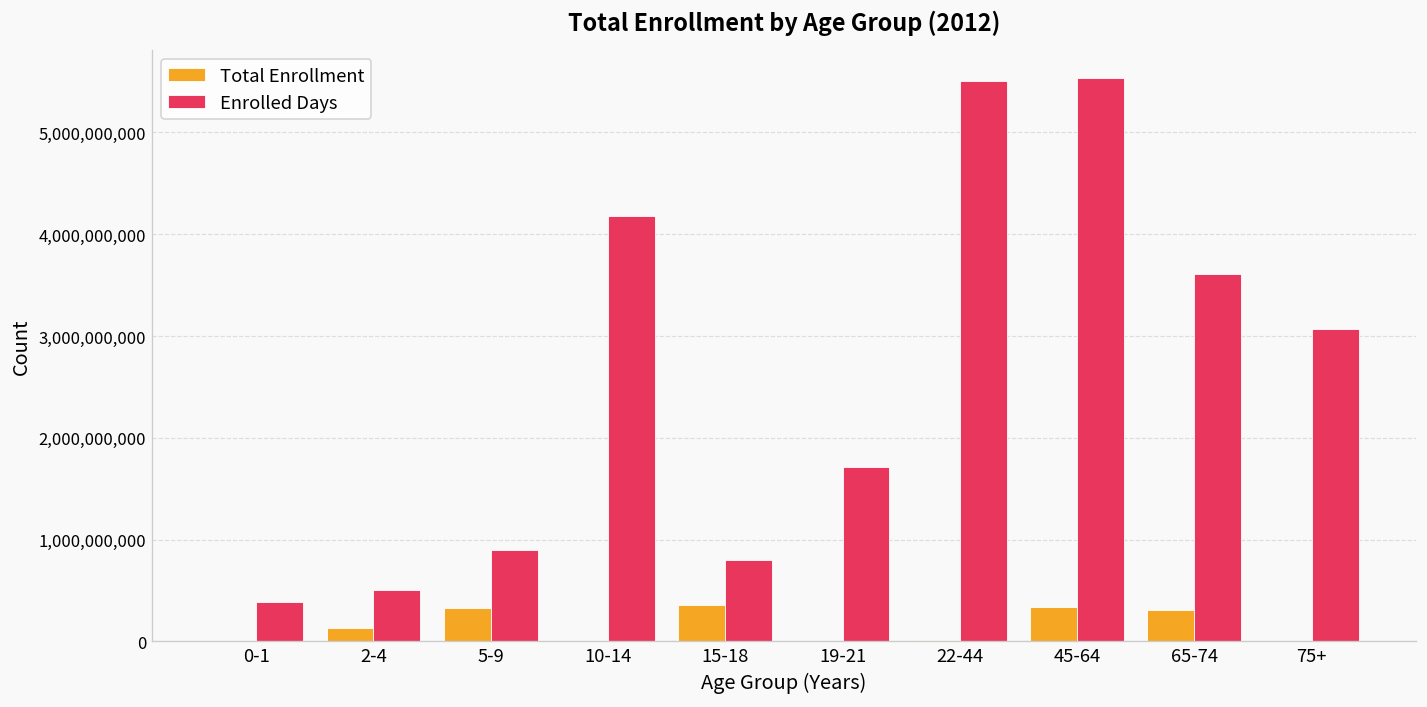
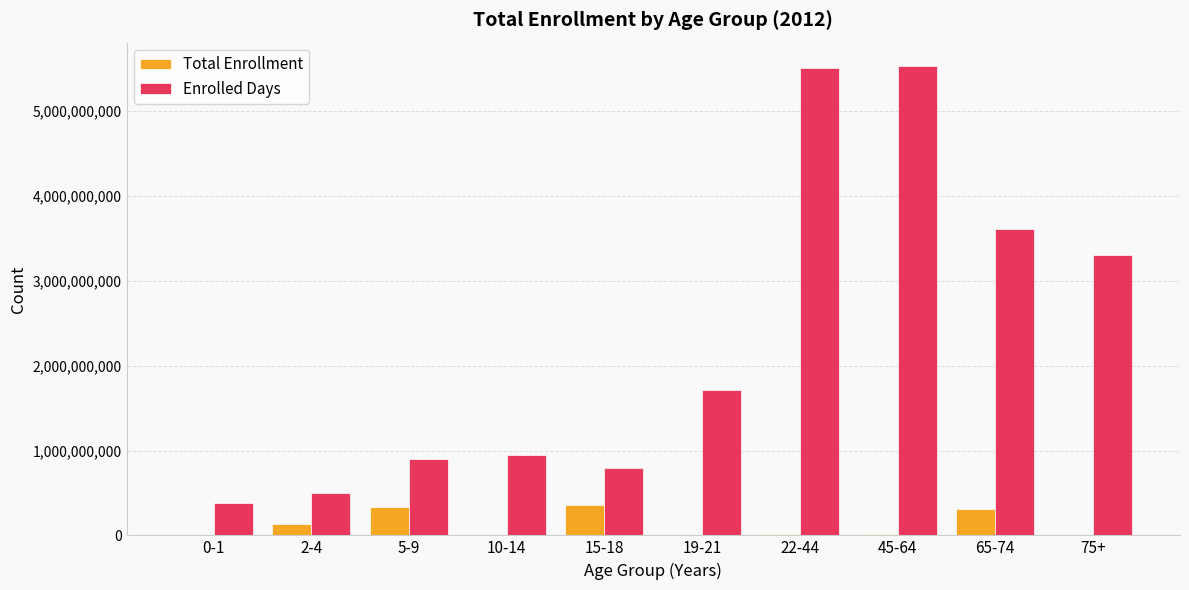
  {
    "Total Enrollment": {
      "2-4": "100,000,000",
      "5-9": "300,000,000",
      "15-18": "400,000,000",
-     "45-64": "300,000,000",
+     "45-64": "0",
      "65-74": "300,000,000"
    },
    "Enrolled Days": {
      "0-1": "400,000,000",
      "2-4": "500,000,000",
      "5-9": "900,000,000",
-     "10-14": "4,200,000,000",
+     "10-14": "900,000,000",
      "15-18": "800,000,000",
      "19-21": "1,700,000,000",
      "22-44": "5,500,000,000",
      "45-64": "5,500,000,000",
      "65-74": "3,600,000,000",
-     "75+": "3,100,000,000"
+     "75+": "3,300,000,000"
    }
  }
